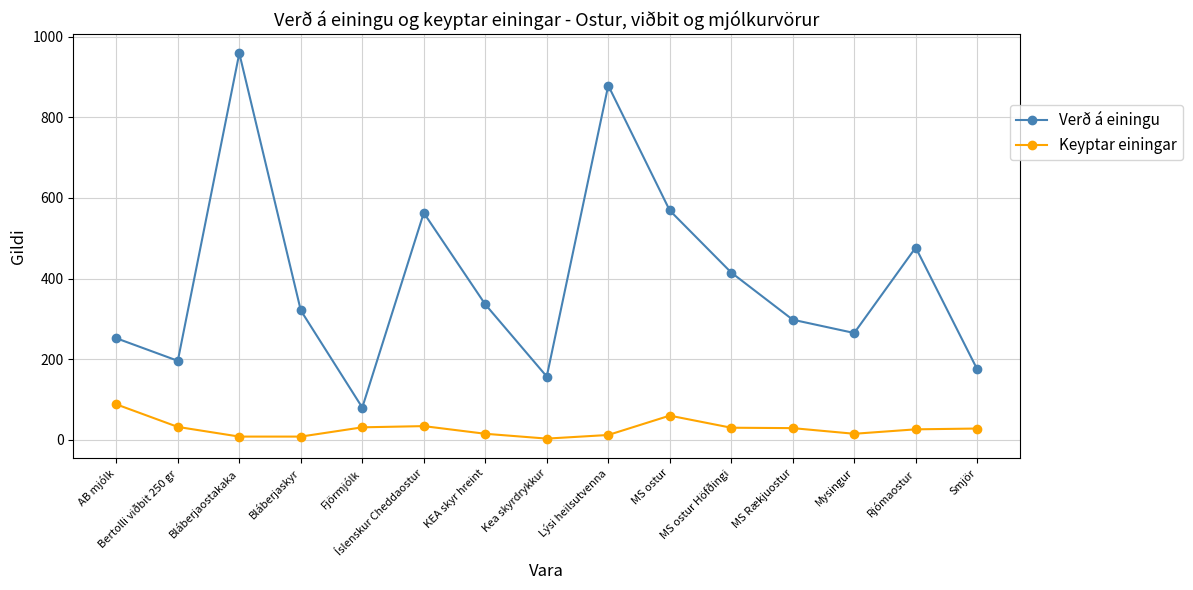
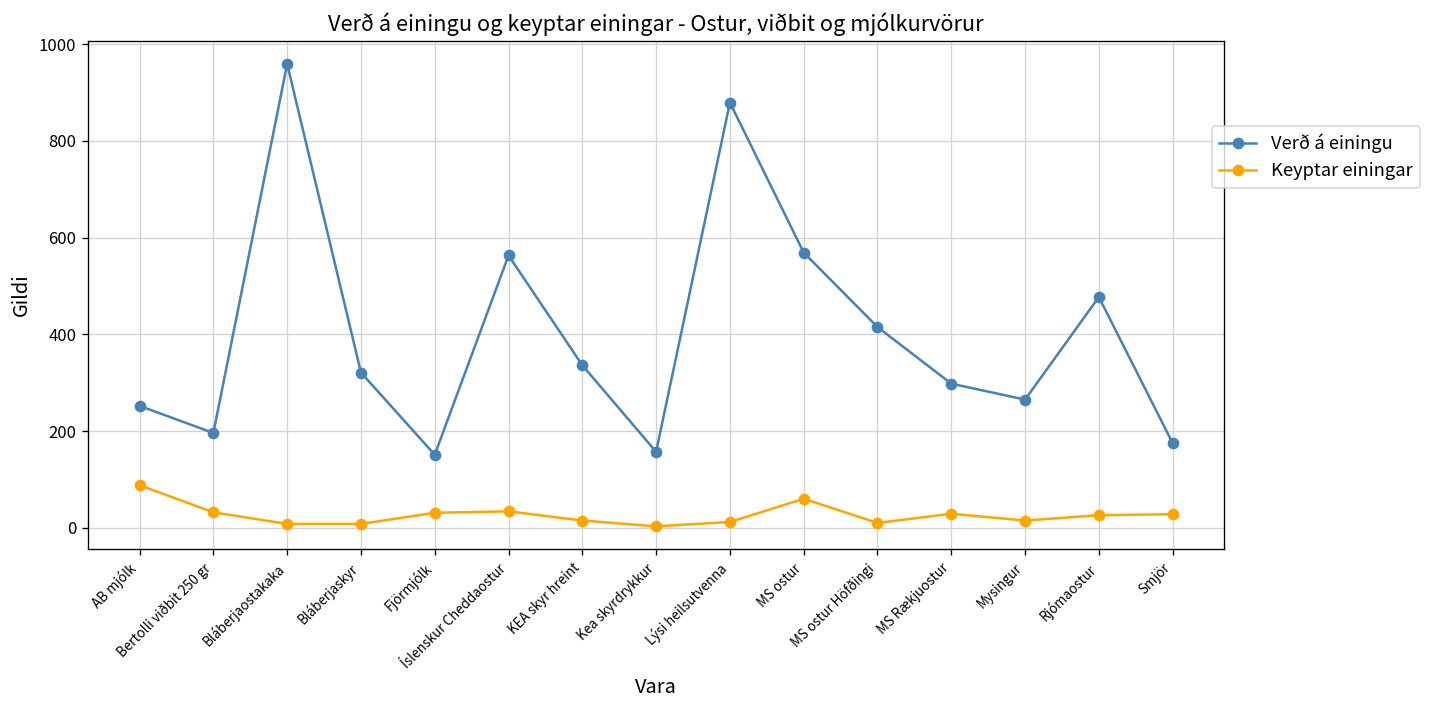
  {
    "Verð á einingu": {
      "AB mjólk": 250,
      "Bertolli viðbit 250 gr": 200,
      "Bláberjaostakaka": 960,
      "Bláberjaskyr": 320,
-     "Fjörmjólk": 80,
+     "Fjörmjólk": 150,
      "Íslenskur Cheddaostur": 560,
      "KEA skyr hreint": 340,
      "Kea skyrdrykkur": 160,
      "Lýsi heilsutvenna": 880,
      "MS ostur": 570,
      "MS ostur Höfðingi": 420,
      "MS Rækjuostur": 300,
      "Mysingur": 270,
      "Rjómaostur": 480,
      "Smjör": 180
    },
    "Keyptar einingar": {
      "AB mjólk": 90,
      "Bertolli viðbit 250 gr": 30,
      "Bláberjaostakaka": 10,
      "Bláberjaskyr": 10,
      "Fjörmjólk": 30,
      "Íslenskur Cheddaostur": 30,
      "KEA skyr hreint": 20,
      "Kea skyrdrykkur": 0,
      "Lýsi heilsutvenna": 10,
      "MS ostur": 60,
-     "MS ostur Höfðingi": 30,
+     "MS ostur Höfðingi": 10,
      "MS Rækjuostur": 30,
      "Mysingur": 20,
      "Rjómaostur": 30,
      "Smjör": 30
    }
  }
